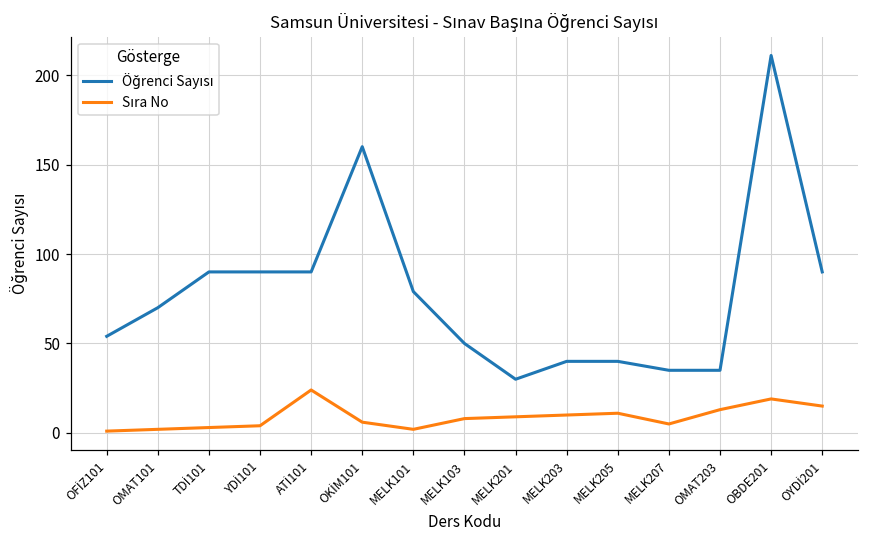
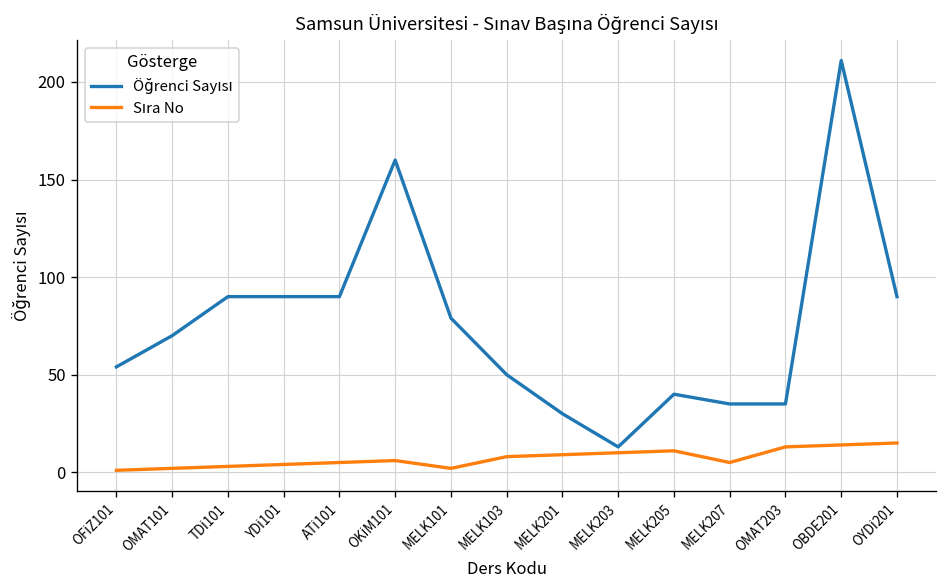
  {
    "Öğrenci Sayısı": {
      "OFİZ101": 54,
      "OMAT101": 70,
      "TDİ101": 90,
      "YDİ101": 90,
      "ATİ101": 90,
      "OKİM101": 160,
      "MELK101": 79,
      "MELK103": 50,
      "MELK201": 30,
-     "MELK203": 40,
+     "MELK203": 13,
      "MELK205": 40,
      "MELK207": 35,
      "OMAT203": 35,
      "OBDE201": 211,
      "OYDİ201": 90
    },
    "Sıra No": {
      "OFİZ101": 1,
      "OMAT101": 2,
      "TDİ101": 3,
      "YDİ101": 4,
-     "ATİ101": 24,
+     "ATİ101": 5,
      "OKİM101": 6,
      "MELK101": 2,
      "MELK103": 8,
      "MELK201": 9,
      "MELK203": 10,
      "MELK205": 11,
      "MELK207": 5,
      "OMAT203": 13,
-     "OBDE201": 19,
+     "OBDE201": 14,
      "OYDİ201": 15
    }
  }
